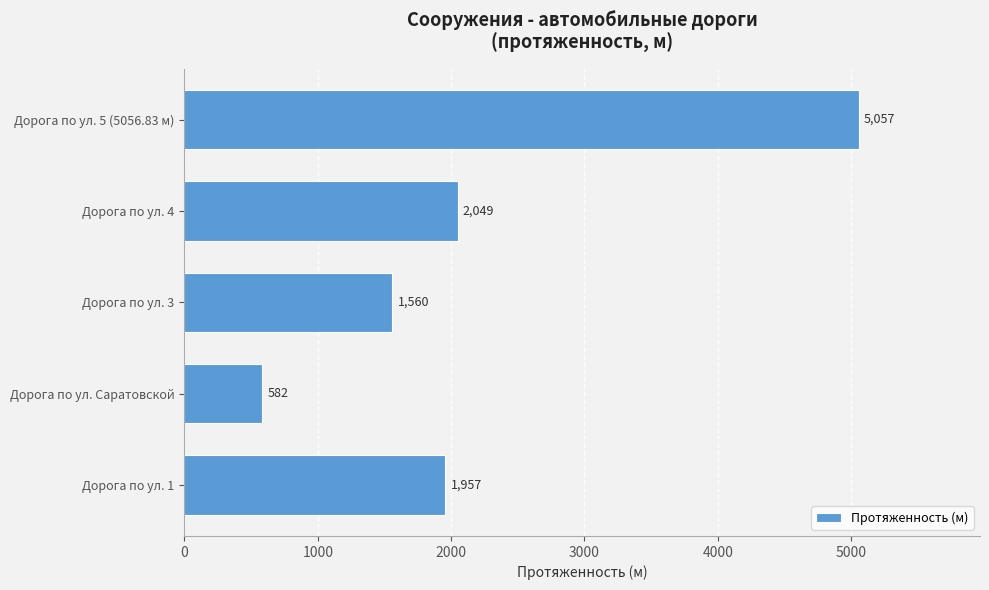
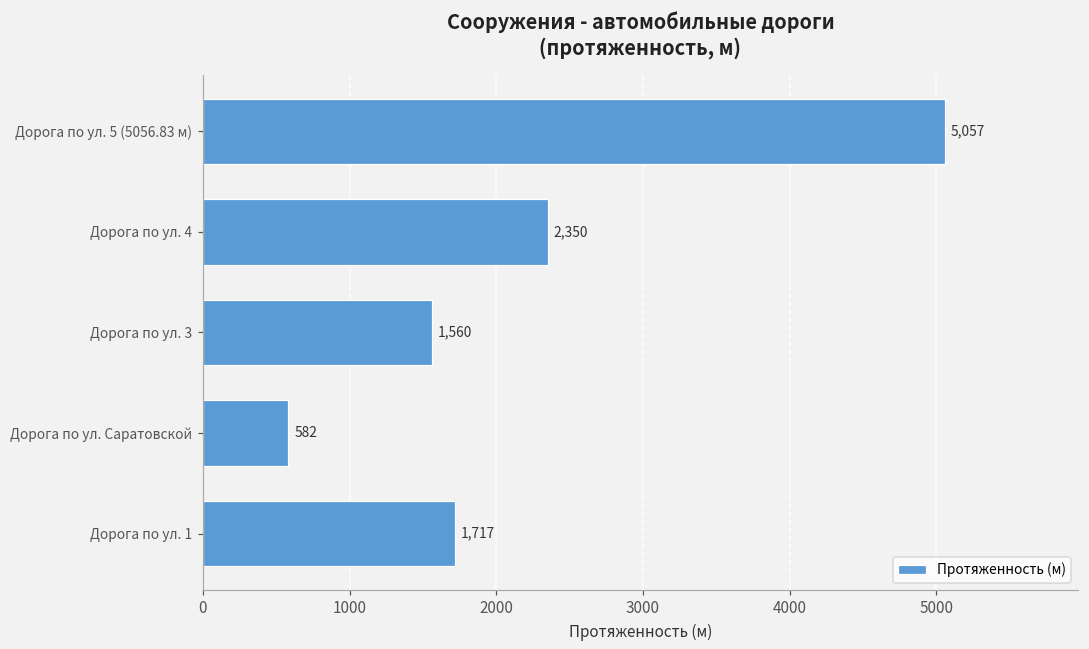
  {
    "Дорога по ул. 5 (5056.83 м)": "5,057",
-   "Дорога по ул. 4": "2,049",
+   "Дорога по ул. 4": "2,350",
    "Дорога по ул. 3": "1,560",
    "Дорога по ул. Саратовской": "582",
-   "Дорога по ул. 1": "1,957"
+   "Дорога по ул. 1": "1,717"
  }
